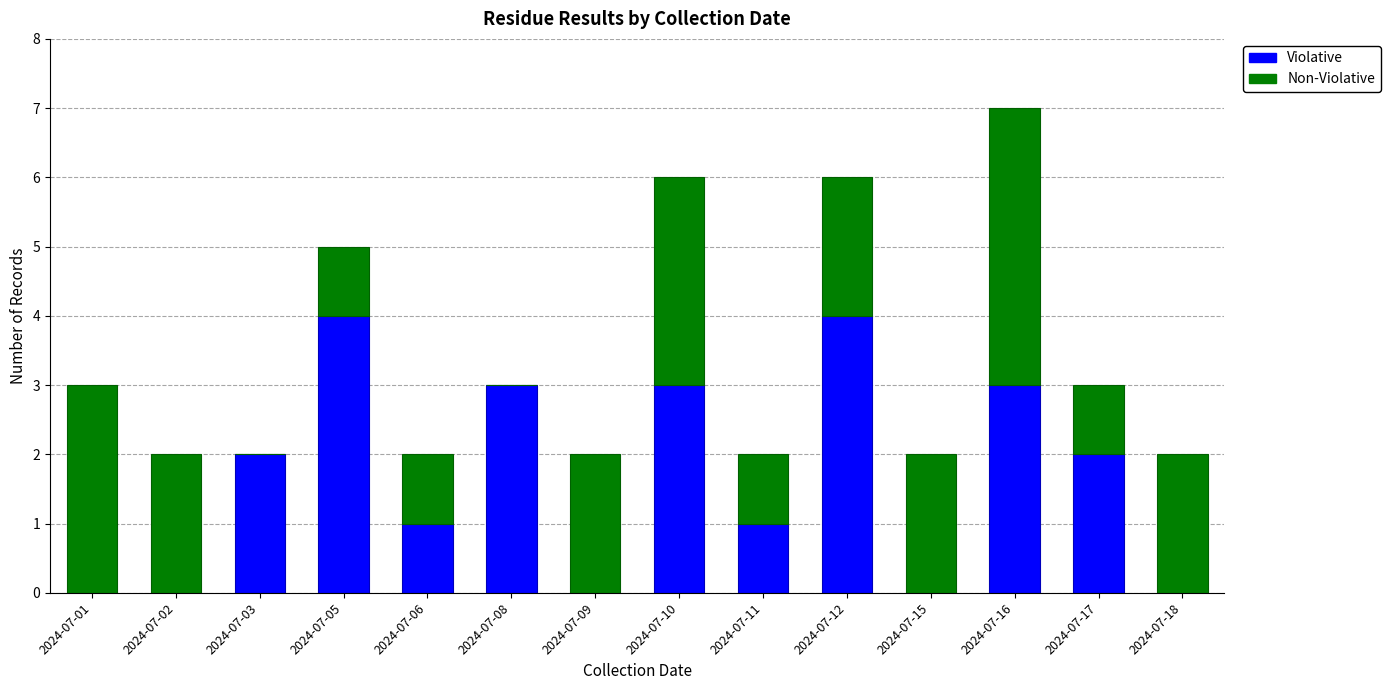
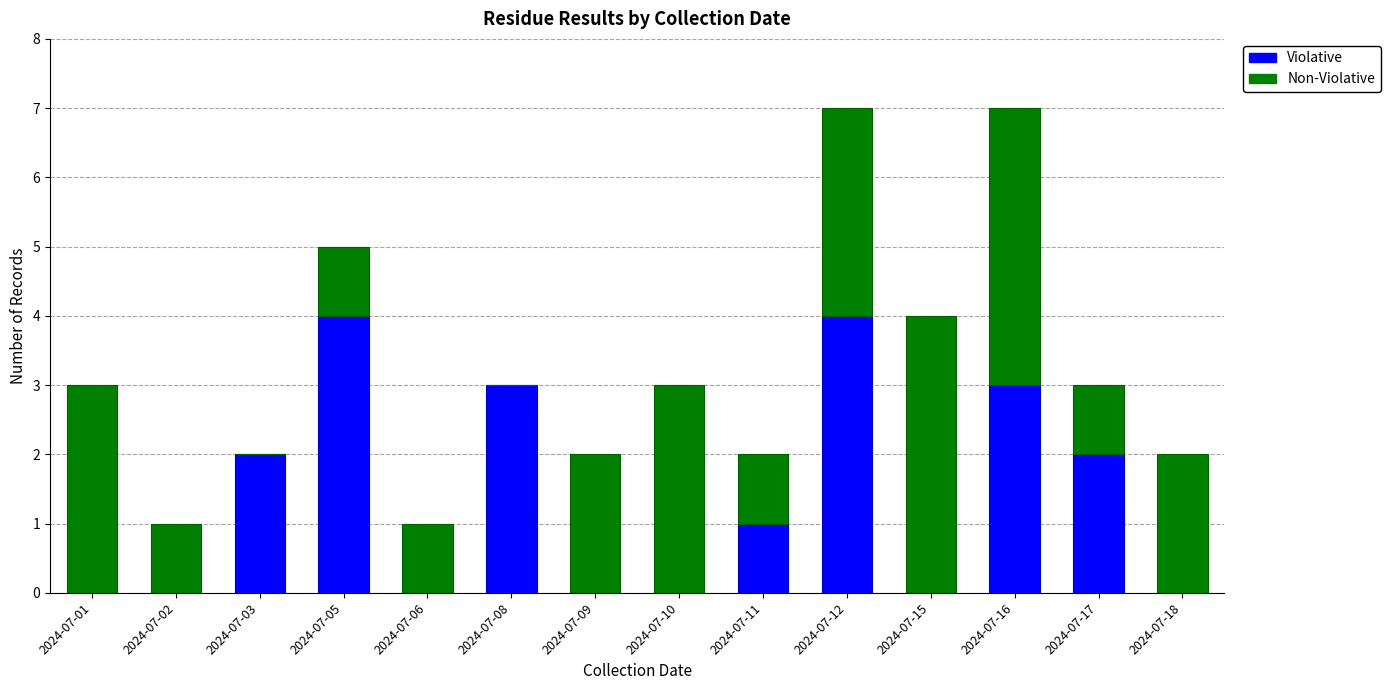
  {
    "Violative": {
      "2024-07-01": 0,
      "2024-07-02": 0,
      "2024-07-03": 2,
      "2024-07-05": 4,
-     "2024-07-06": 1,
+     "2024-07-06": 0,
      "2024-07-08": 3,
      "2024-07-09": 0,
-     "2024-07-10": 3,
+     "2024-07-10": 0,
      "2024-07-11": 1,
      "2024-07-12": 4,
      "2024-07-15": 0,
      "2024-07-16": 3,
      "2024-07-17": 2,
      "2024-07-18": 0
    },
    "Non-Violative": {
      "2024-07-01": 3,
-     "2024-07-02": 2,
+     "2024-07-02": 1,
      "2024-07-03": 0,
      "2024-07-05": 1,
      "2024-07-06": 1,
      "2024-07-08": 0,
      "2024-07-09": 2,
      "2024-07-10": 3,
      "2024-07-11": 1,
-     "2024-07-12": 2,
-     "2024-07-15": 2,
+     "2024-07-12": 3,
+     "2024-07-15": 4,
      "2024-07-16": 4,
      "2024-07-17": 1,
      "2024-07-18": 2
    }
  }
